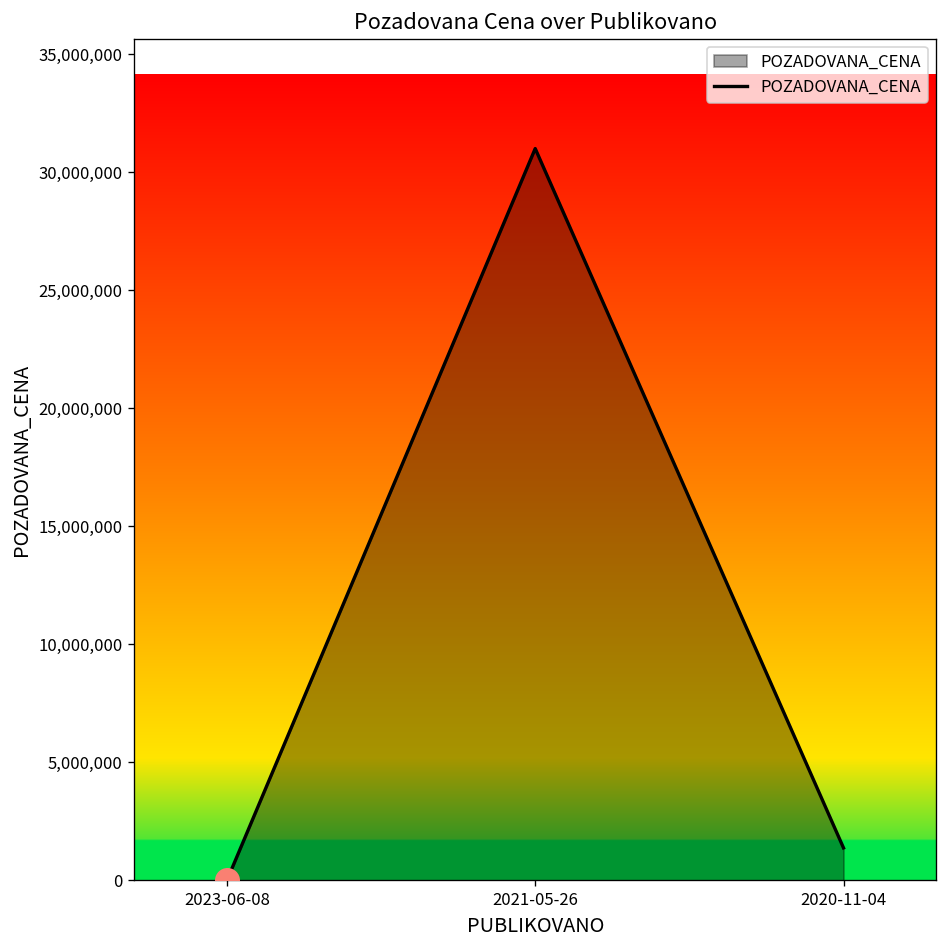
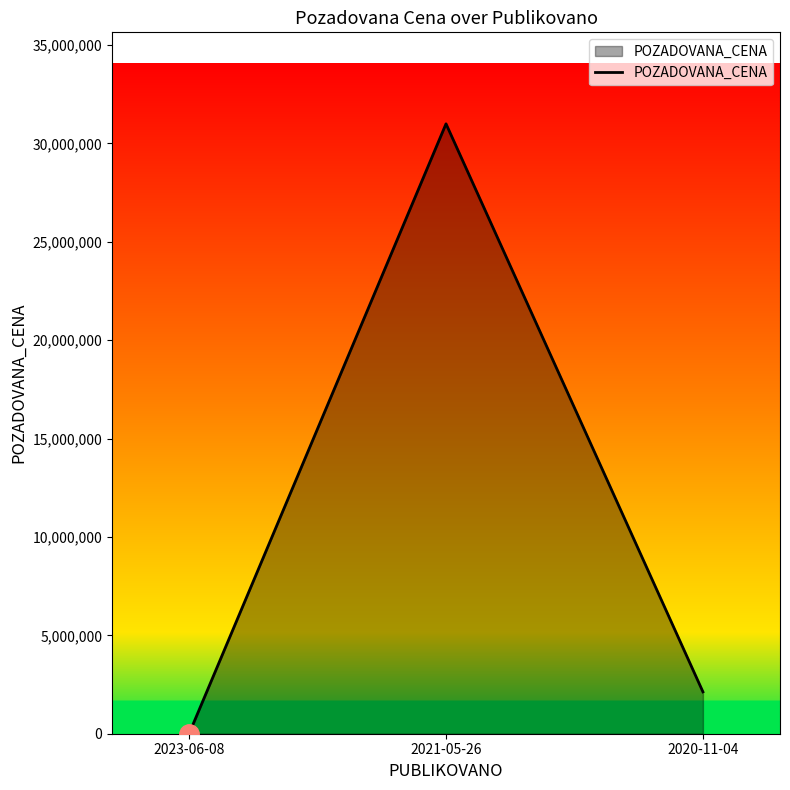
  {
    "POZADOVANA_CENA": {
      "2021-05-26": "31,000,000",
-     "2020-11-04": "1,400,000"
+     "2020-11-04": "2,100,000"
    }
  }
